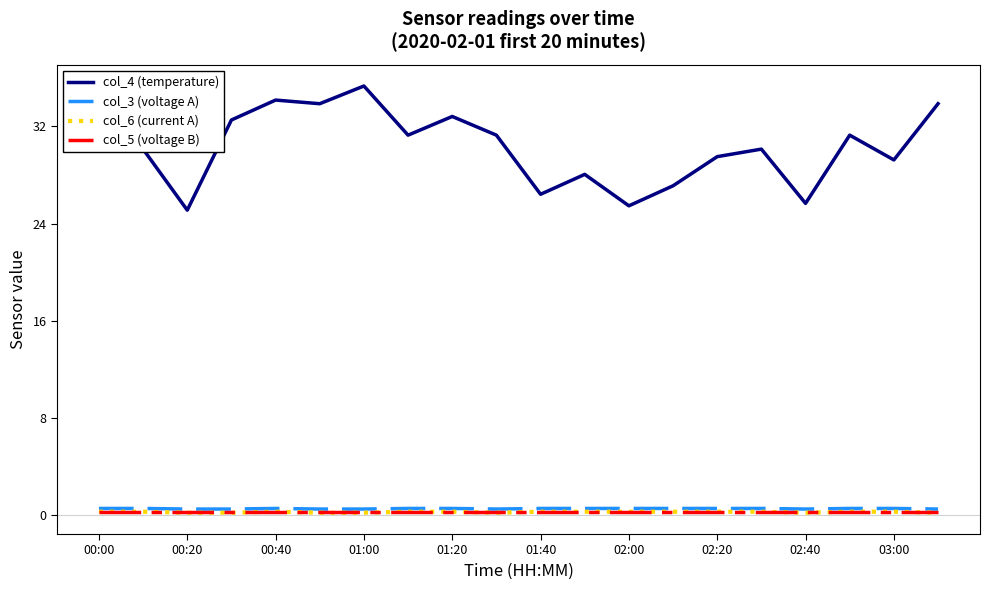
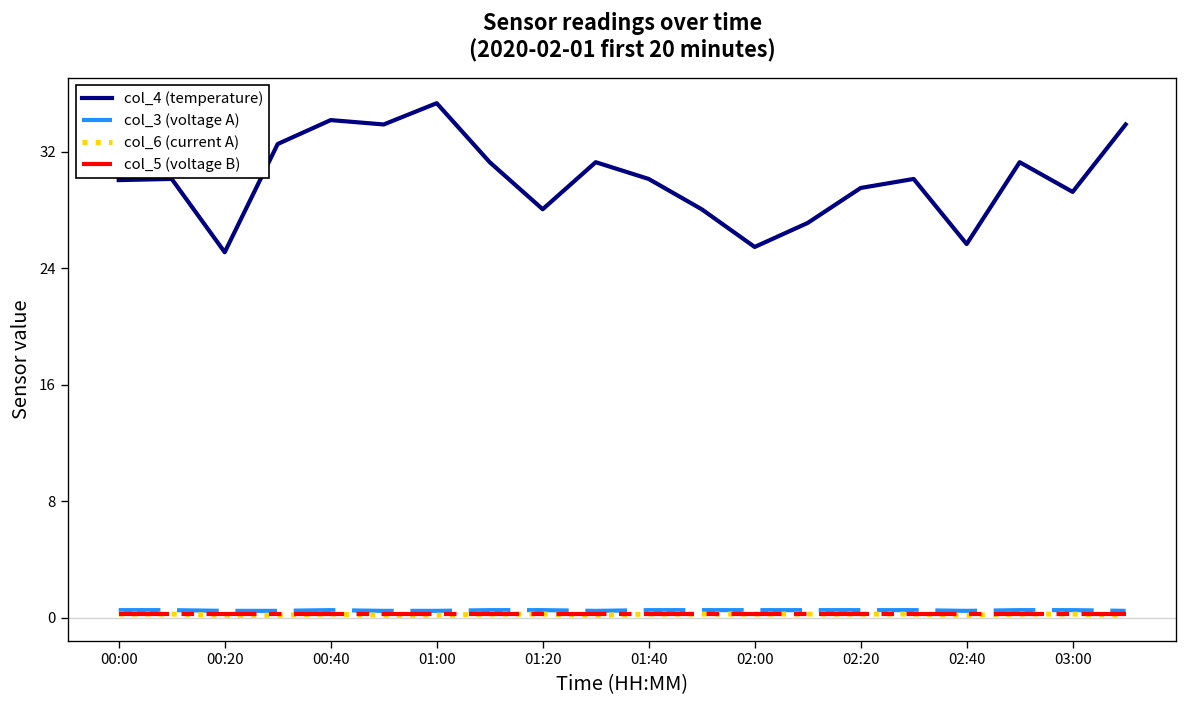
  {
    "col_4 (temperature)": {
      "00:20": 25.1,
      "00:40": 34.2,
      "01:00": 35.3,
-     "01:20": 32.8,
-     "01:40": 26.4,
+     "01:20": 28.1,
+     "01:40": 30.1,
      "02:00": 25.5,
      "02:20": 29.5,
      "02:40": 25.7,
      "03:00": 29.2
    },
    "col_3 (voltage A)": {
      "00:00": 0.5,
      "00:20": 0.5,
      "00:40": 0.5,
      "01:00": 0.5,
      "01:20": 0.5,
      "01:40": 0.5,
      "02:00": 0.5,
      "02:20": 0.5,
      "02:40": 0.5,
      "03:00": 0.5
    }
  }
